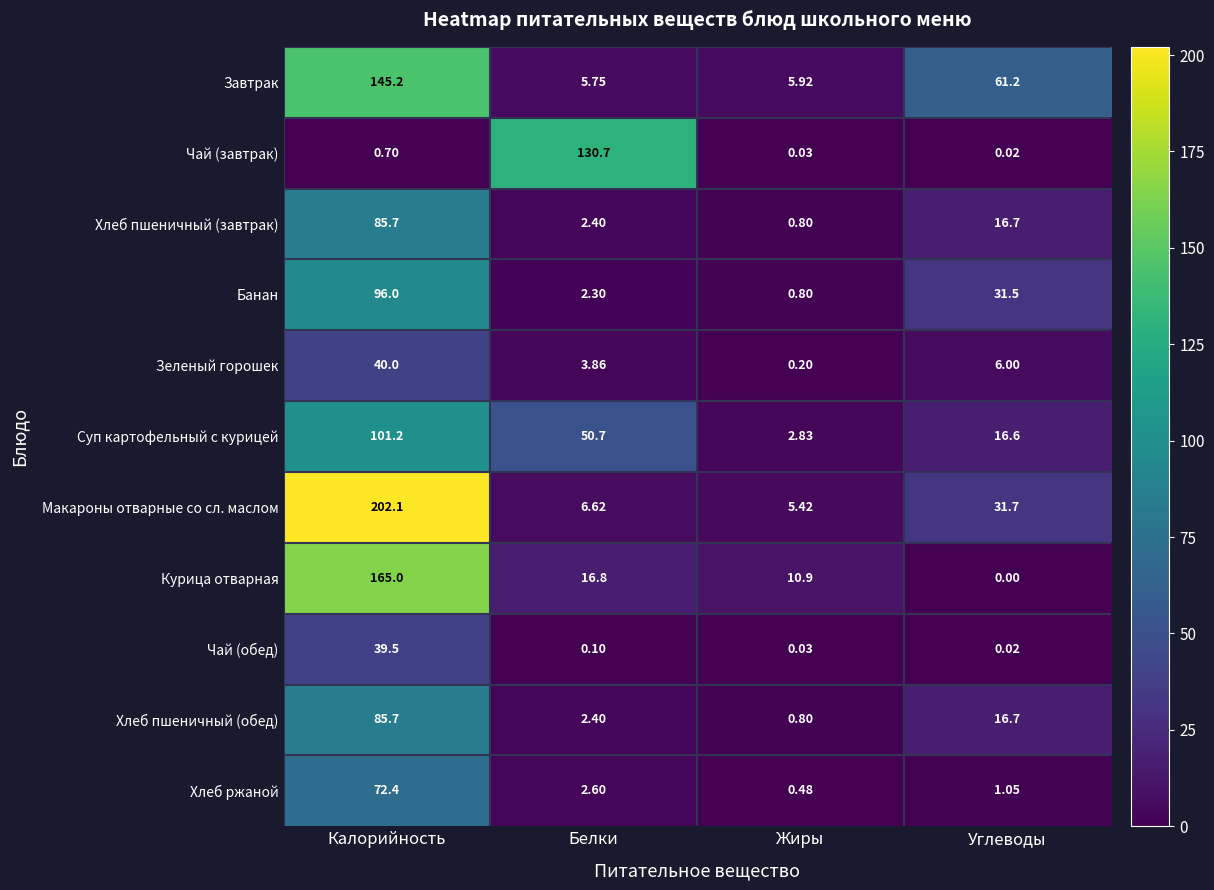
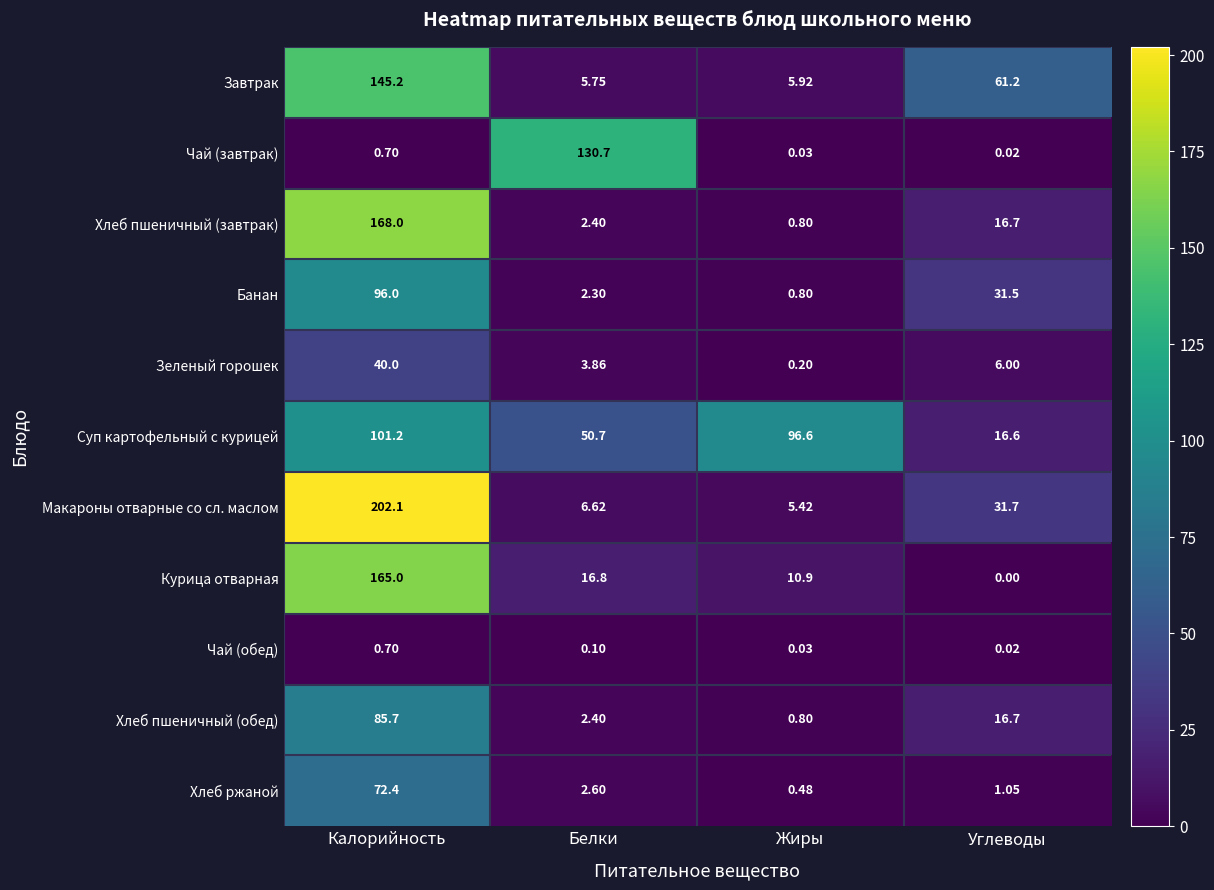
  {
    "Завтрак": {
      "Калорийность": 145.2,
      "Белки": 5.75,
      "Жиры": 5.92,
      "Углеводы": 61.2
    },
    "Чай (завтрак)": {
      "Калорийность": 0.70,
      "Белки": 130.7,
      "Жиры": 0.03,
      "Углеводы": 0.02
    },
    "Хлеб пшеничный (завтрак)": {
-     "Калорийность": 85.7,
+     "Калорийность": 168.0,
      "Белки": 2.40,
      "Жиры": 0.80,
      "Углеводы": 16.7
    },
    "Банан": {
      "Калорийность": 96.0,
      "Белки": 2.30,
      "Жиры": 0.80,
      "Углеводы": 31.5
    },
    "Зеленый горошек": {
      "Калорийность": 40.0,
      "Белки": 3.86,
      "Жиры": 0.20,
      "Углеводы": 6.00
    },
    "Суп картофельный с курицей": {
      "Калорийность": 101.2,
      "Белки": 50.7,
-     "Жиры": 2.83,
+     "Жиры": 96.6,
      "Углеводы": 16.6
    },
    "Макароны отварные со сл. маслом": {
      "Калорийность": 202.1,
      "Белки": 6.62,
      "Жиры": 5.42,
      "Углеводы": 31.7
    },
    "Курица отварная": {
      "Калорийность": 165.0,
      "Белки": 16.8,
      "Жиры": 10.9,
      "Углеводы": 0.00
    },
    "Чай (обед)": {
-     "Калорийность": 39.5,
+     "Калорийность": 0.70,
      "Белки": 0.10,
      "Жиры": 0.03,
      "Углеводы": 0.02
    },
    "Хлеб пшеничный (обед)": {
      "Калорийность": 85.7,
      "Белки": 2.40,
      "Жиры": 0.80,
      "Углеводы": 16.7
    },
    "Хлеб ржаной": {
      "Калорийность": 72.4,
      "Белки": 2.60,
      "Жиры": 0.48,
      "Углеводы": 1.05
    }
  }
